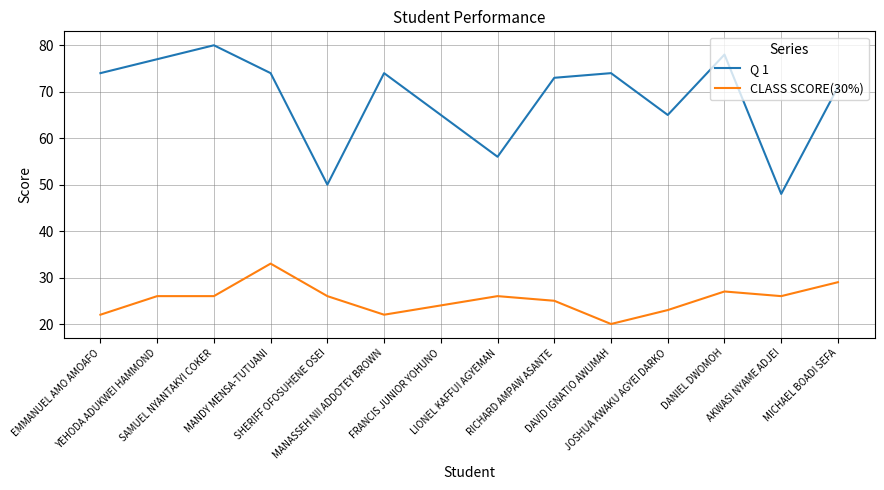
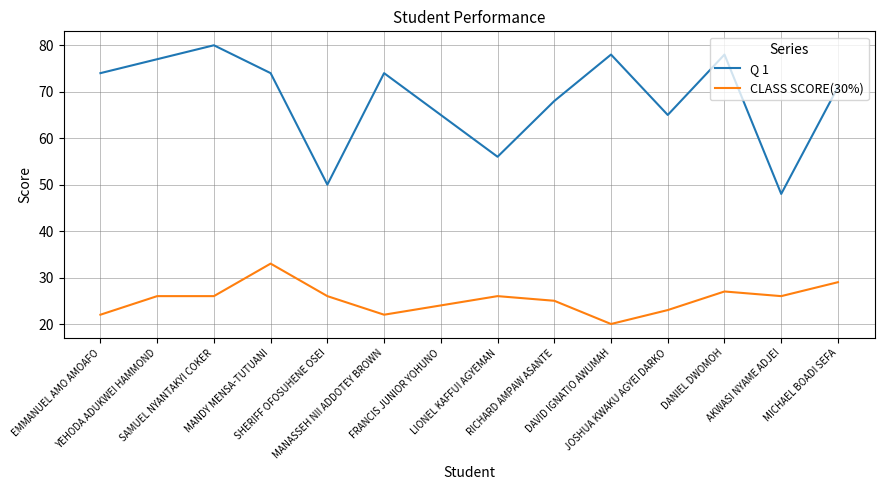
  {
    "Q 1": {
      "EMMANUEL AMO AMOAFO": 74,
      "YEHODA ADUKWEI HAMMOND": 77,
      "SAMUEL NYANTAKYI COKER": 80,
      "MANDY MENSA-TUTUANI": 74,
      "SHERIFF OFOSUHENE OSEI": 50,
      "MANASSEH NII ADDOTEY BROWN": 74,
      "FRANCIS JUNIOR YOHUNO": 65,
      "LIONEL KAFFUI AGYEMAN": 56,
-     "RICHARD AMPAW ASANTE": 73,
-     "DAVID IGNATIO AWUMAH": 74,
+     "RICHARD AMPAW ASANTE": 68,
+     "DAVID IGNATIO AWUMAH": 78,
      "JOSHUA KWAKU AGYEI DARKO": 65,
      "AKWASI NYAME ADJEI": 48
    },
    "CLASS SCORE(30%)": {
      "EMMANUEL AMO AMOAFO": 22,
      "YEHODA ADUKWEI HAMMOND": 26,
      "SAMUEL NYANTAKYI COKER": 26,
      "MANDY MENSA-TUTUANI": 33,
      "SHERIFF OFOSUHENE OSEI": 26,
      "MANASSEH NII ADDOTEY BROWN": 22,
      "FRANCIS JUNIOR YOHUNO": 24,
      "LIONEL KAFFUI AGYEMAN": 26,
      "RICHARD AMPAW ASANTE": 25,
      "DAVID IGNATIO AWUMAH": 20,
      "JOSHUA KWAKU AGYEI DARKO": 23,
      "DANIEL DWOMOH": 27,
      "AKWASI NYAME ADJEI": 26,
      "MICHAEL BOADI SEFA": 29
    }
  }
